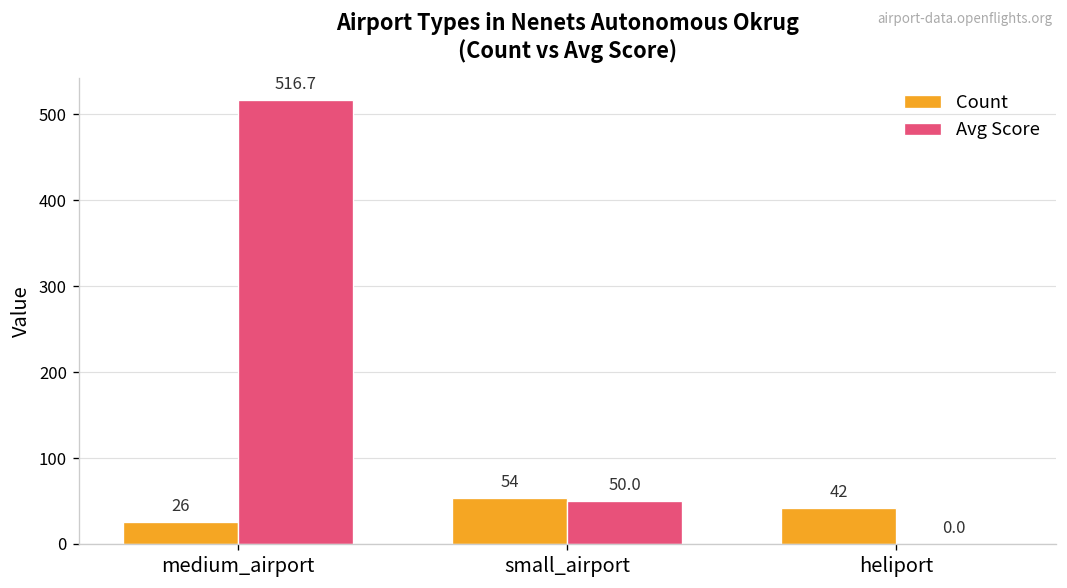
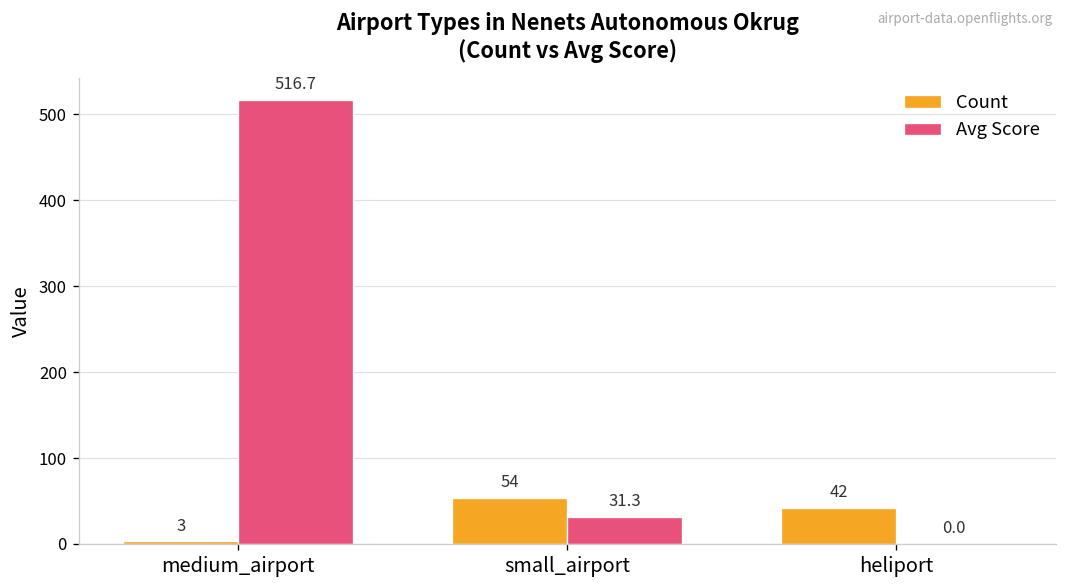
  {
    "Count": {
-     "medium_airport": 26,
+     "medium_airport": 3,
      "small_airport": 54,
      "heliport": 42
    },
    "Avg Score": {
      "medium_airport": 516.7,
-     "small_airport": 50.0,
+     "small_airport": 31.3,
      "heliport": 0.0
    }
  }
